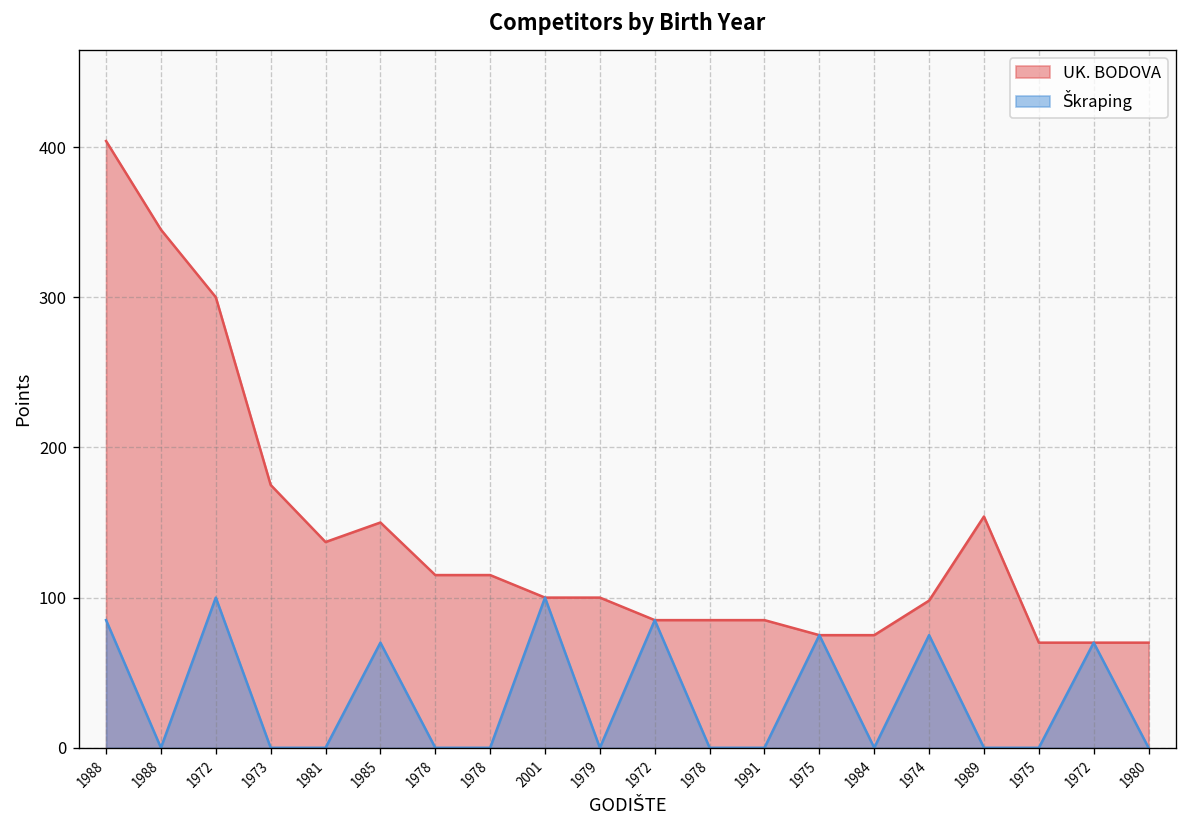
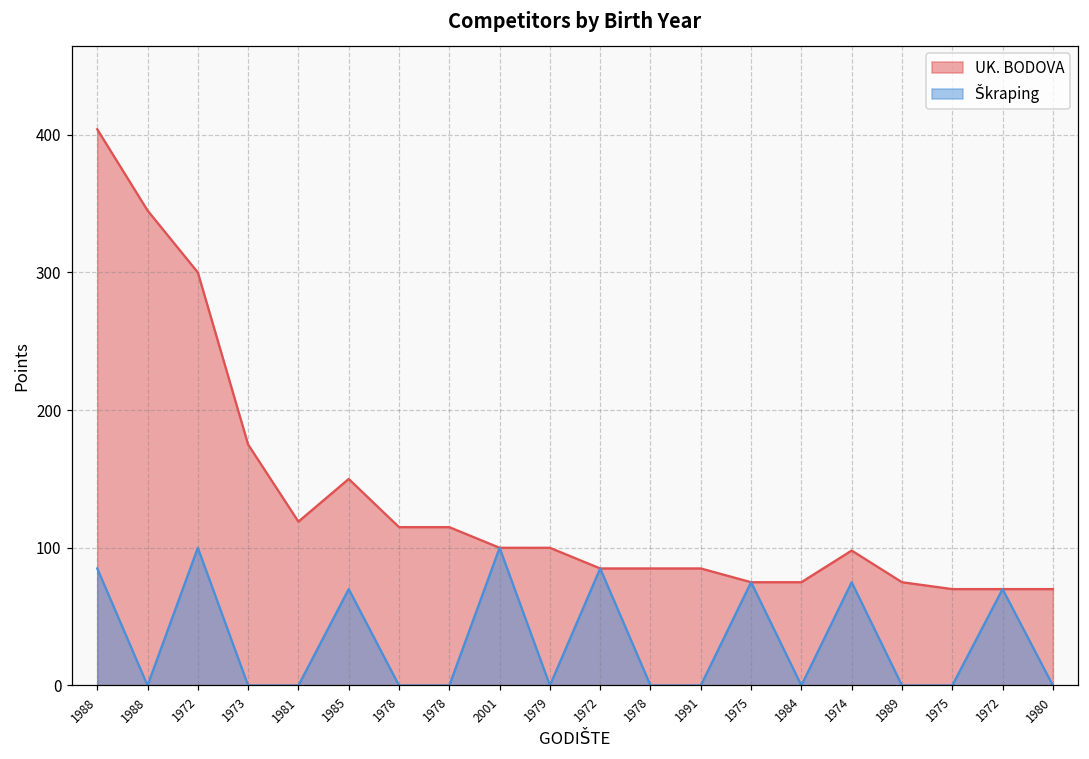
  {
    "UK. BODOVA": {
      "1973": 175,
-     "1981": 137,
+     "1981": 119,
      "1985": 150,
      "1979": 100,
      "1991": 85,
      "1984": 75,
      "1974": 98,
-     "1989": 154,
+     "1989": 75,
      "1980": 70
    },
    "Škraping": {
      "1973": 0,
      "1981": 0,
      "1985": 70,
      "1979": 0,
      "1991": 0,
      "1984": 0,
      "1974": 75,
      "1989": 0,
      "1980": 0
    }
  }
